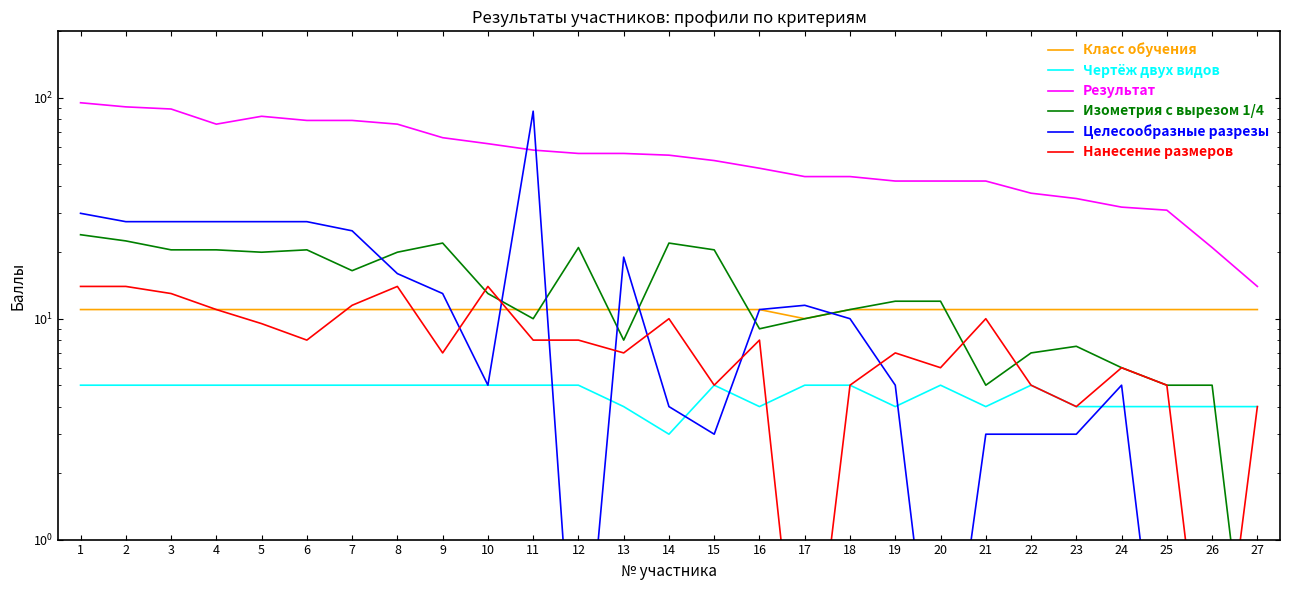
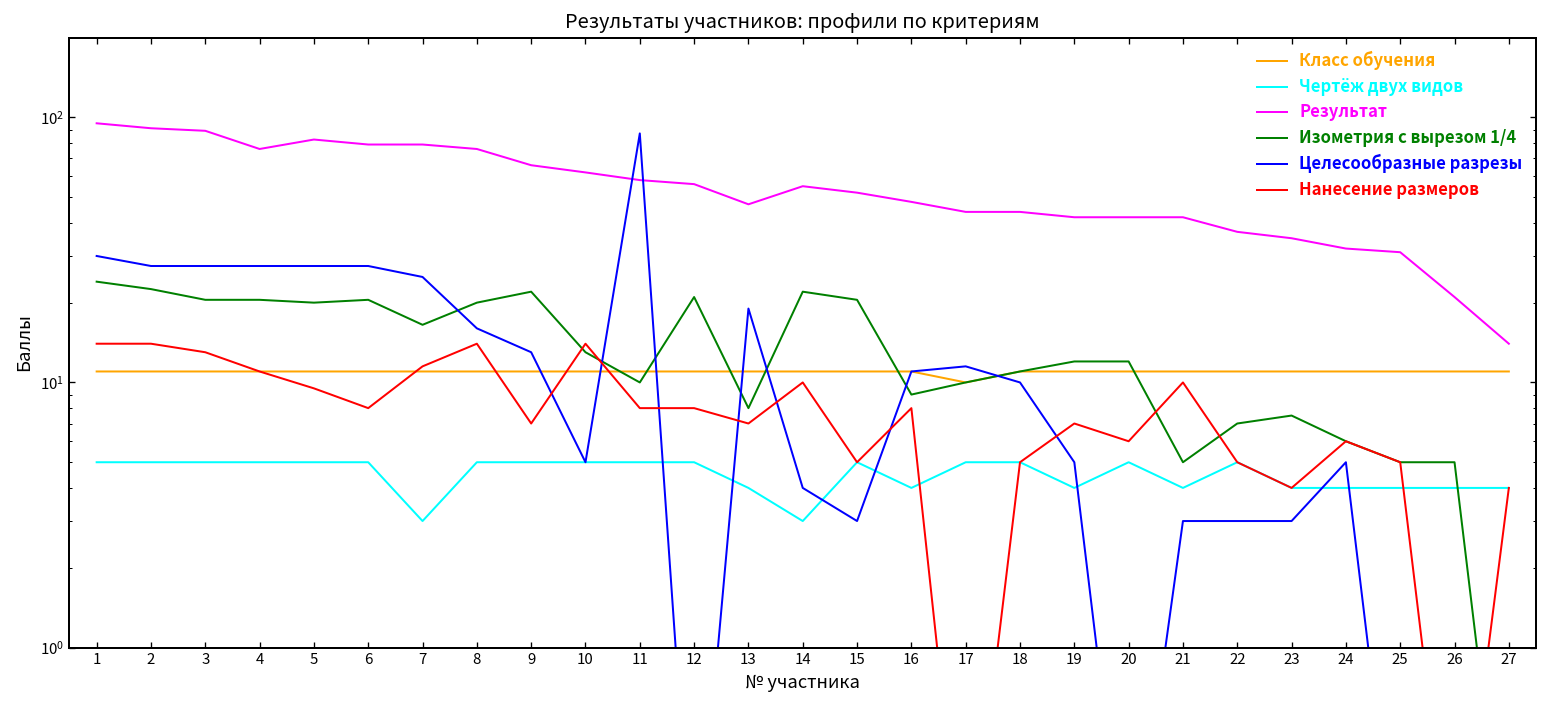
  {
    "Класс обучения": {
      "1": 11,
      "2": 11,
      "3": 11,
      "5": 11,
      "6": 11,
      "7": 11,
      "8": 11,
      "9": 11,
      "10": 11,
      "11": 11,
      "12": 11,
      "13": 11,
      "14": 11,
      "15": 11,
      "19": 11,
      "20": 11,
      "21": 11,
      "22": 11,
      "23": 11,
      "24": 11,
      "25": 11,
      "26": 11,
      "27": 11
    },
    "Чертёж двух видов": {
      "1": 5,
      "2": 5,
      "3": 5,
      "4": 5,
      "5": 5,
      "6": 5,
-     "7": 5,
+     "7": 3,
      "8": 5,
      "9": 5,
      "11": 5,
      "12": 5,
      "13": 4,
      "14": 3,
      "16": 4,
      "17": 5,
      "19": 4,
      "20": 5,
      "21": 4,
      "24": 4,
      "25": 4,
      "26": 4
    },
    "Результат": {
      "1": 95,
      "2": 91,
      "3": 89,
      "4": 76,
      "5": 83,
      "6": 79,
      "7": 79,
      "8": 76,
      "9": 66,
      "10": 62,
      "11": 58,
      "12": 56,
-     "13": 56,
+     "13": 47,
      "14": 55,
      "15": 52,
      "16": 48,
      "17": 44,
      "18": 44,
      "19": 42,
      "20": 42,
      "21": 42,
      "22": 37,
      "23": 35,
      "24": 32,
      "25": 31,
      "26": 21,
      "27": 14
    },
    "Изометрия с вырезом 1/4": {
      "1": 24,
      "2": 23,
      "3": 21,
      "4": 21,
      "5": 20,
      "6": 21,
      "7": 17,
      "8": 20,
      "9": 22,
      "10": 13,
      "11": 10,
      "12": 21,
      "13": 8,
      "14": 22,
      "15": 21,
      "16": 9,
      "19": 12,
      "20": 12,
      "21": 5,
      "22": 7,
      "23": 7.5,
      "26": 5
    },
    "Целесообразные разрезы": {
      "1": 30,
      "2": 28,
      "3": 28,
      "4": 28,
      "5": 28,
      "6": 28,
      "7": 25,
      "8": 16,
      "9": 13,
      "11": 87,
      "13": 19,
      "14": 4,
      "15": 3,
      "17": 12,
      "18": 10,
      "19": 5,
      "21": 3,
      "22": 3,
      "23": 3,
      "24": 5
    },
    "Нанесение размеров": {
      "1": 14,
      "2": 14,
      "3": 13,
      "5": 9.5,
      "6": 8,
      "7": 12,
      "8": 14,
      "9": 7,
      "10": 14,
      "11": 8,
      "12": 8,
      "13": 7,
      "14": 10,
      "16": 8,
      "19": 7,
      "20": 6,
      "21": 10
    }
  }
